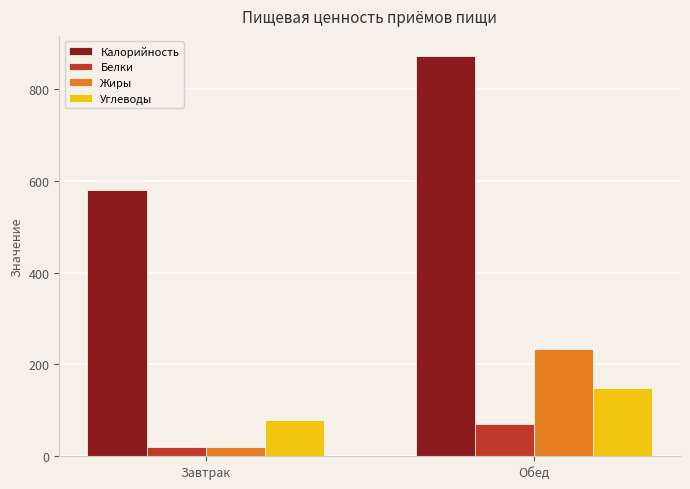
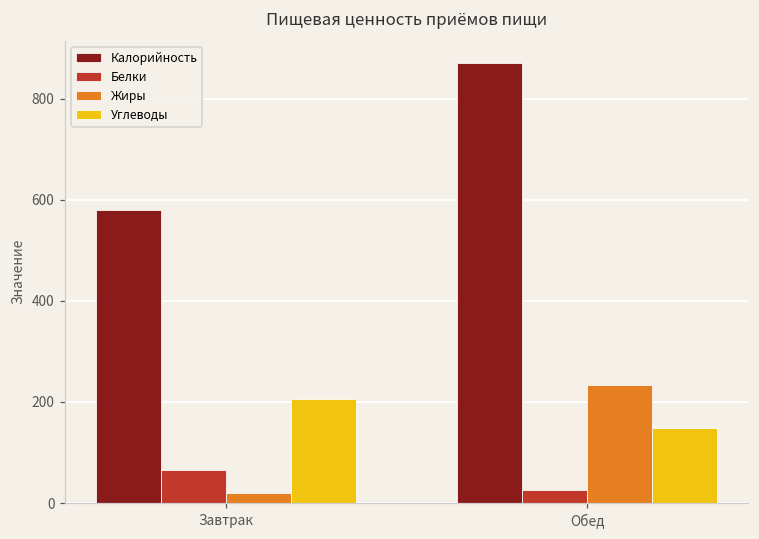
  {
    "Калорийность": {
      "Завтрак": 580,
      "Обед": 870
    },
    "Белки": {
-     "Завтрак": 20,
-     "Обед": 70
+     "Завтрак": 60,
+     "Обед": 30
    },
    "Жиры": {
      "Завтрак": 20,
      "Обед": 230
    },
    "Углеводы": {
-     "Завтрак": 80,
+     "Завтрак": 210,
      "Обед": 150
    }
  }
